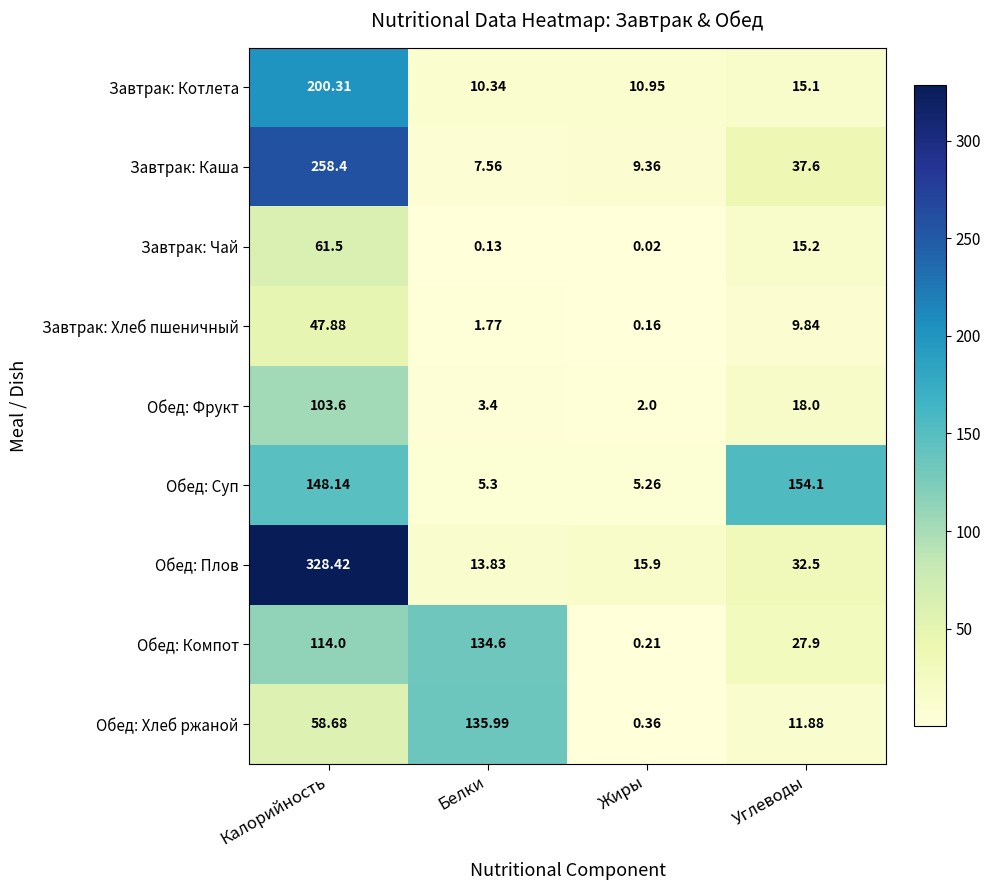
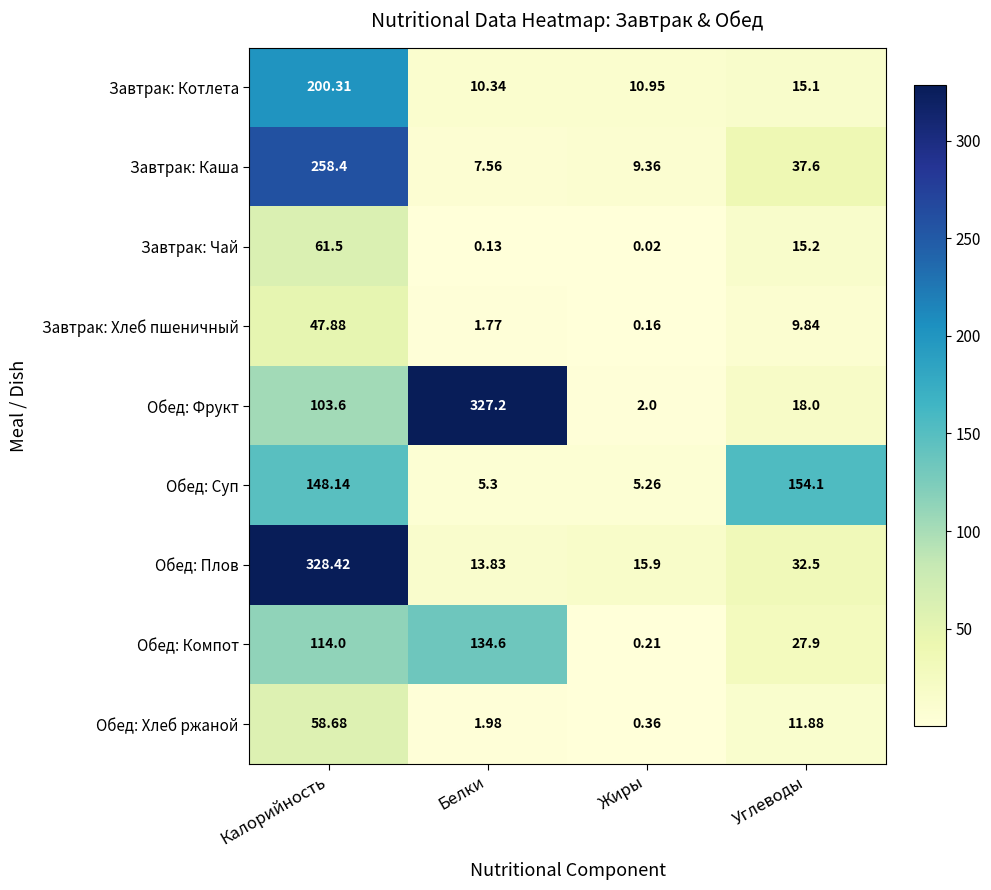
  {
    "Завтрак: Котлета": {
      "Калорийность": 200.31,
      "Белки": 10.34,
      "Жиры": 10.95,
      "Углеводы": 15.1
    },
    "Завтрак: Каша": {
      "Калорийность": 258.4,
      "Белки": 7.56,
      "Жиры": 9.36,
      "Углеводы": 37.6
    },
    "Завтрак: Чай": {
      "Калорийность": 61.5,
      "Белки": 0.13,
      "Жиры": 0.02,
      "Углеводы": 15.2
    },
    "Завтрак: Хлеб пшеничный": {
      "Калорийность": 47.88,
      "Белки": 1.77,
      "Жиры": 0.16,
      "Углеводы": 9.84
    },
    "Обед: Фрукт": {
      "Калорийность": 103.6,
-     "Белки": 3.4,
+     "Белки": 327.2,
      "Жиры": 2.0,
      "Углеводы": 18.0
    },
    "Обед: Суп": {
      "Калорийность": 148.14,
      "Белки": 5.3,
      "Жиры": 5.26,
      "Углеводы": 154.1
    },
    "Обед: Плов": {
      "Калорийность": 328.42,
      "Белки": 13.83,
      "Жиры": 15.9,
      "Углеводы": 32.5
    },
    "Обед: Компот": {
      "Калорийность": 114.0,
      "Белки": 134.6,
      "Жиры": 0.21,
      "Углеводы": 27.9
    },
    "Обед: Хлеб ржаной": {
      "Калорийность": 58.68,
-     "Белки": 135.99,
+     "Белки": 1.98,
      "Жиры": 0.36,
      "Углеводы": 11.88
    }
  }
